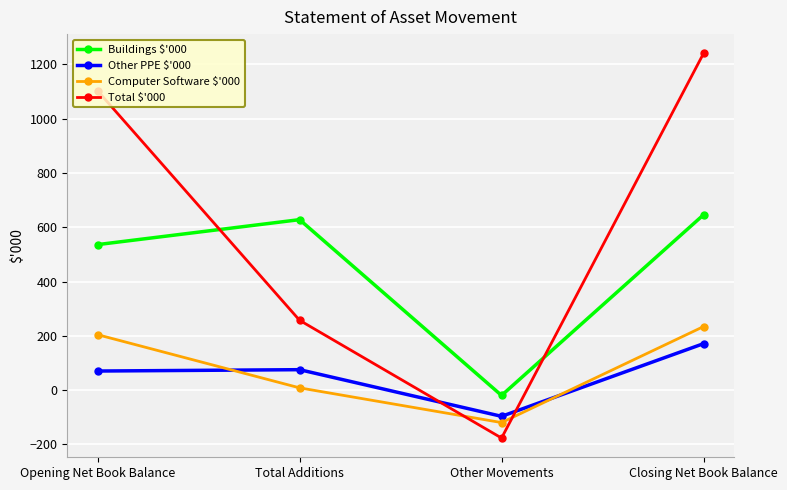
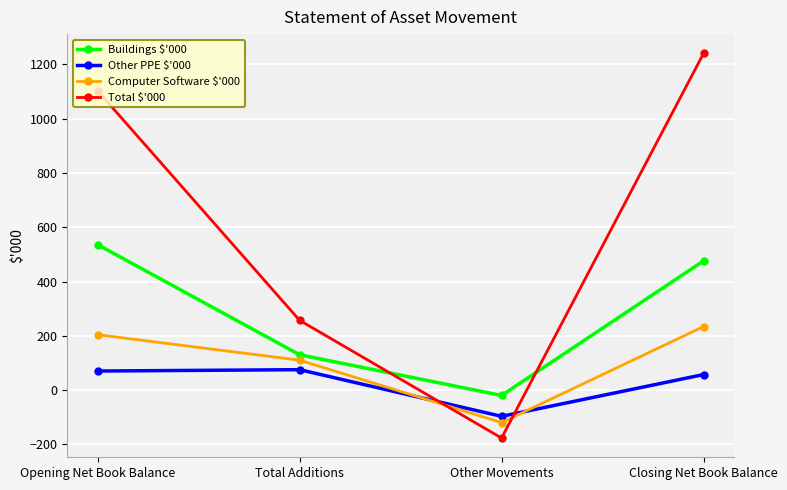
  {
    "Buildings $'000": {
      "Opening Net Book Balance": 540,
-     "Total Additions": 630,
+     "Total Additions": 130,
      "Other Movements": -20,
-     "Closing Net Book Balance": 650
+     "Closing Net Book Balance": 480
    },
    "Other PPE $'000": {
      "Opening Net Book Balance": 70,
      "Total Additions": 80,
      "Other Movements": -100,
-     "Closing Net Book Balance": 170
+     "Closing Net Book Balance": 60
    },
    "Computer Software $'000": {
      "Opening Net Book Balance": 200,
-     "Total Additions": 10,
+     "Total Additions": 110,
      "Other Movements": -120,
      "Closing Net Book Balance": 230
    },
    "Total $'000": {
      "Total Additions": 260,
      "Other Movements": -180,
      "Closing Net Book Balance": 1240
    }
  }
